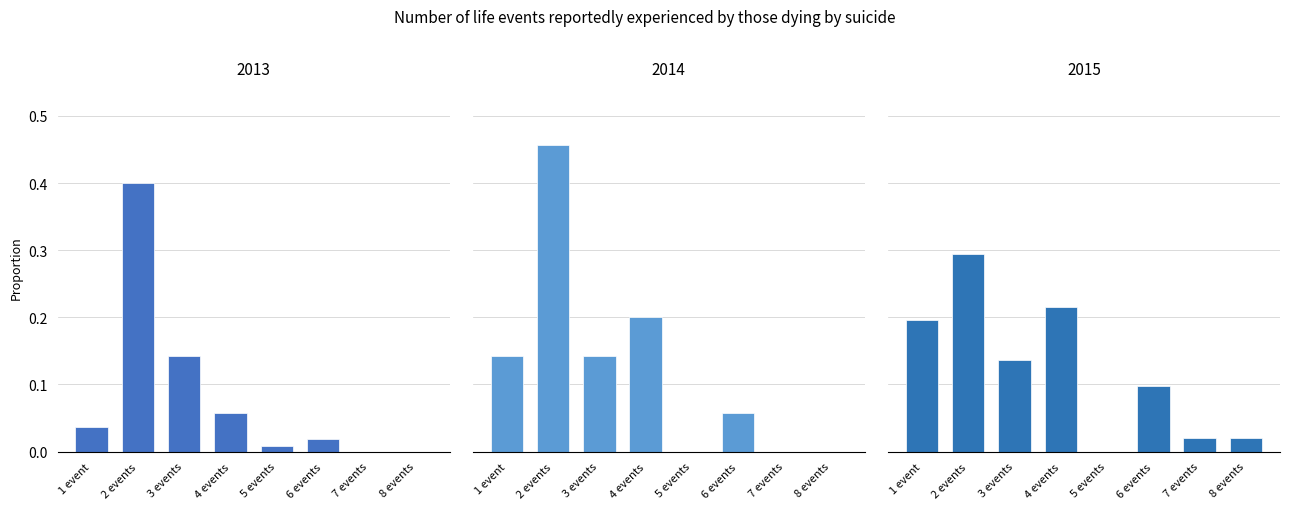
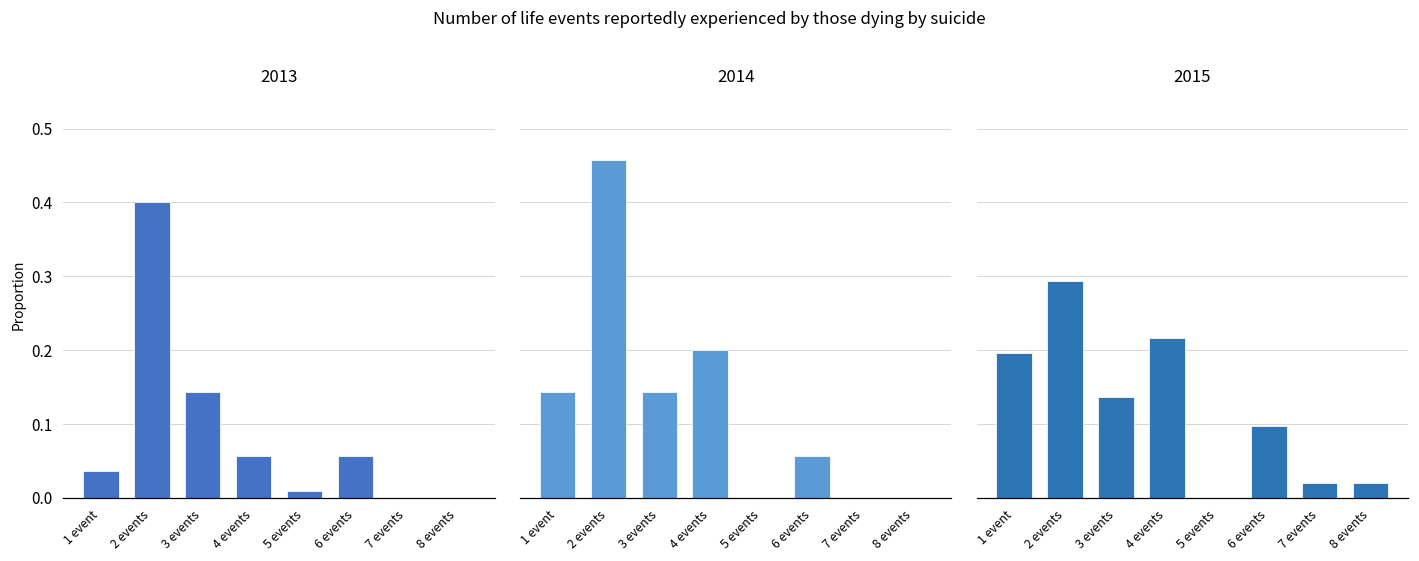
  {
    "2013": {
      "1 event": 0.04,
      "2 events": 0.40,
      "3 events": 0.14,
      "4 events": 0.06,
      "5 events": 0.01,
-     "6 events": 0.02,
+     "6 events": 0.06,
      "7 events": 0.00,
      "8 events": 0.00
    }
  }
